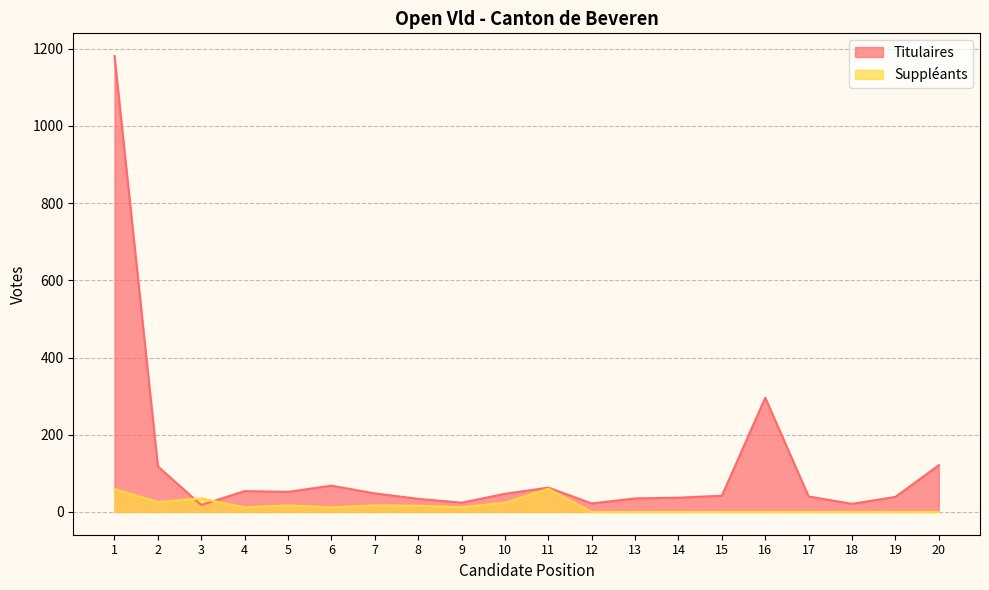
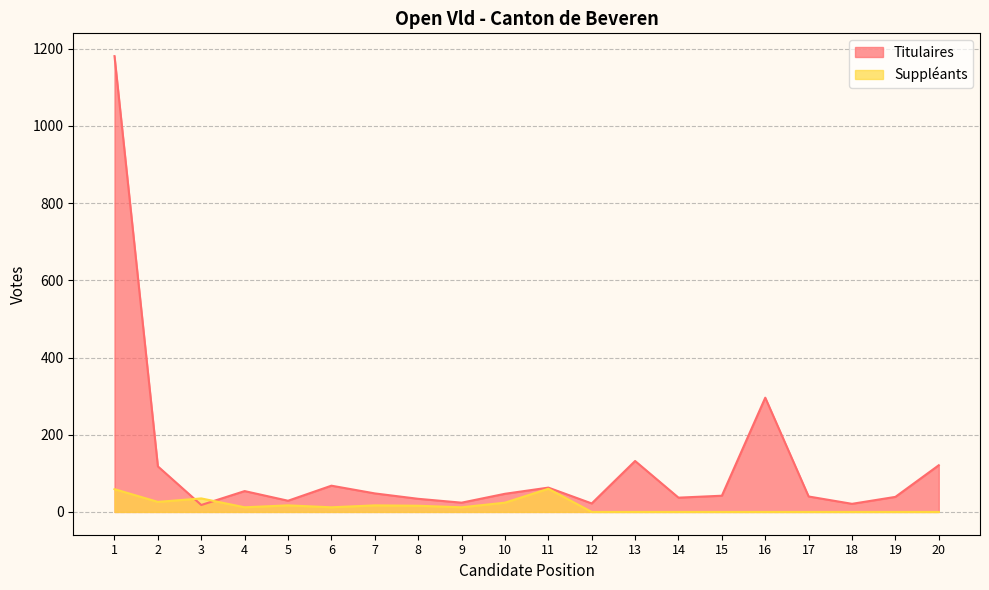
  {
    "Titulaires": {
      "1": 1180,
      "2": 120,
      "3": 20,
      "4": 50,
-     "5": 50,
+     "5": 30,
      "6": 70,
      "7": 50,
      "8": 30,
      "9": 20,
      "10": 50,
      "12": 20,
-     "13": 40,
+     "13": 130,
      "14": 40,
      "15": 40,
      "16": 300,
      "17": 40,
      "18": 20,
      "19": 40,
      "20": 120
    },
    "Suppléants": {
      "1": 60,
      "2": 30,
      "3": 40,
      "4": 10,
      "5": 20,
      "6": 10,
      "7": 20,
      "8": 20,
      "9": 10,
      "10": 20,
      "12": 0,
      "13": 0,
      "14": 0,
      "15": 0,
      "16": 0,
      "17": 0,
      "18": 0,
      "19": 0,
      "20": 0
    }
  }
